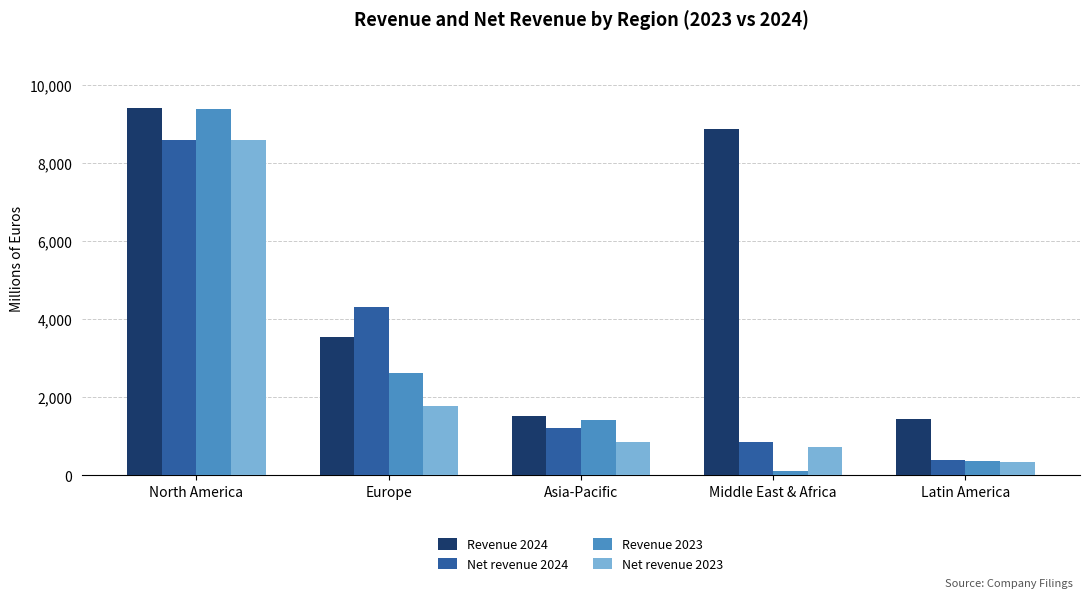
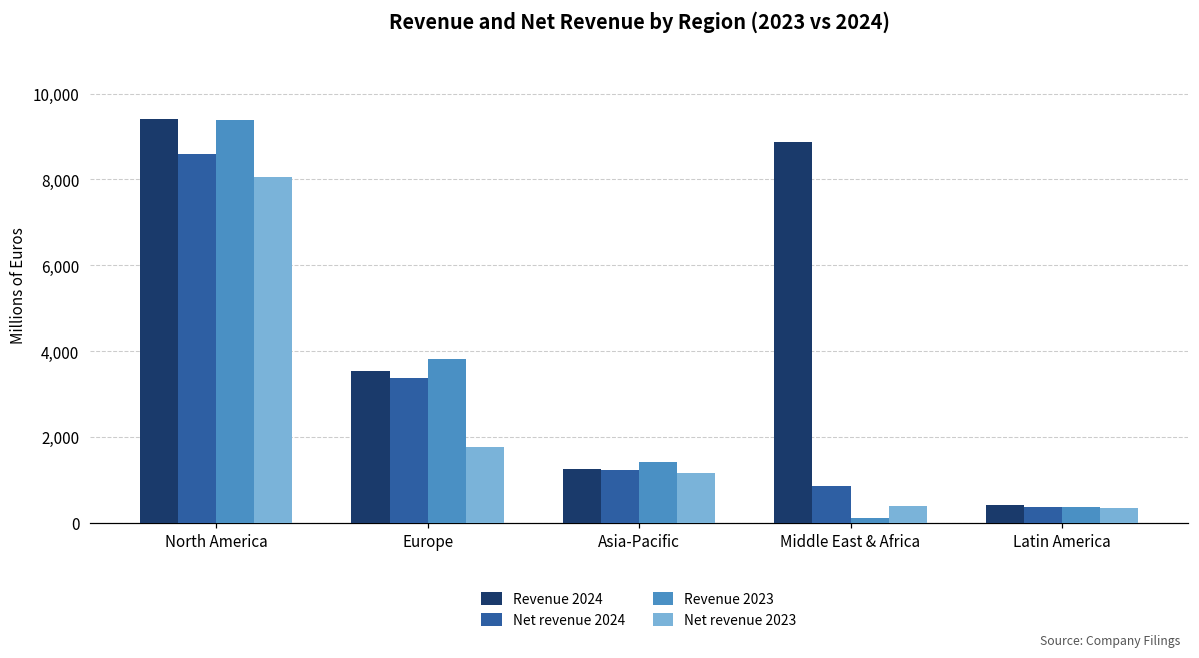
  {
    "Revenue 2024": {
      "North America": "9,400",
      "Europe": "3,500",
-     "Asia-Pacific": "1,500",
+     "Asia-Pacific": "1,300",
      "Middle East & Africa": "8,900",
-     "Latin America": "1,400"
+     "Latin America": "400"
    },
    "Net revenue 2024": {
      "North America": "8,600",
-     "Europe": "4,300",
+     "Europe": "3,400",
      "Asia-Pacific": "1,200",
      "Middle East & Africa": "800",
      "Latin America": "400"
    },
    "Revenue 2023": {
      "North America": "9,400",
-     "Europe": "2,600",
+     "Europe": "3,800",
      "Asia-Pacific": "1,400",
      "Middle East & Africa": "100",
      "Latin America": "400"
    },
    "Net revenue 2023": {
-     "North America": "8,600",
+     "North America": "8,100",
      "Europe": "1,800",
-     "Asia-Pacific": "900",
-     "Middle East & Africa": "700",
+     "Asia-Pacific": "1,200",
+     "Middle East & Africa": "400",
      "Latin America": "300"
    }
  }
